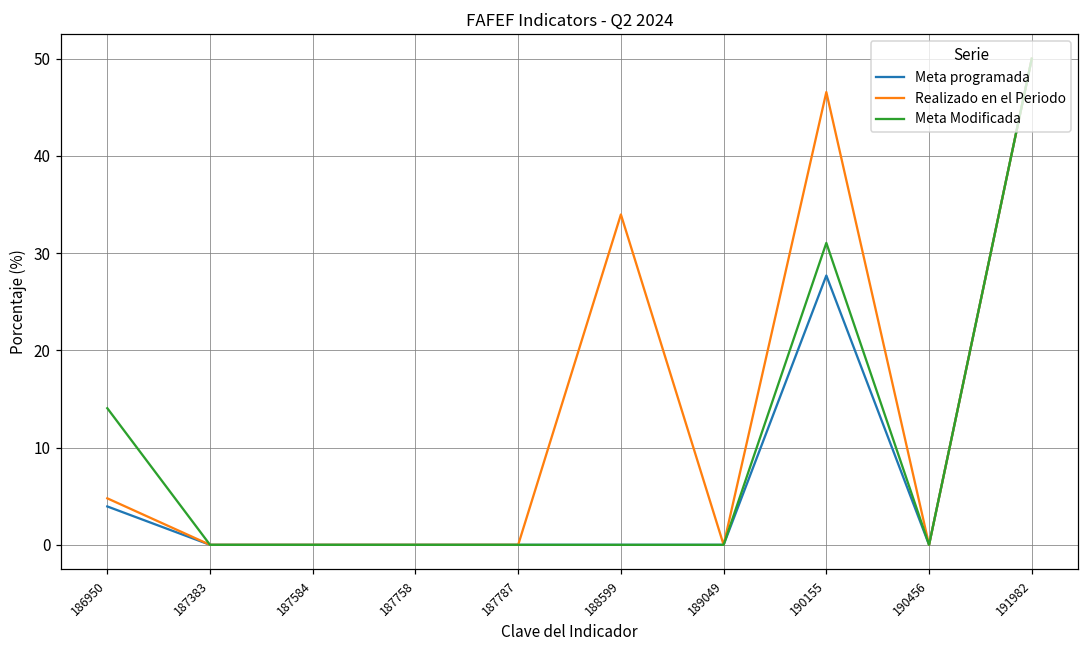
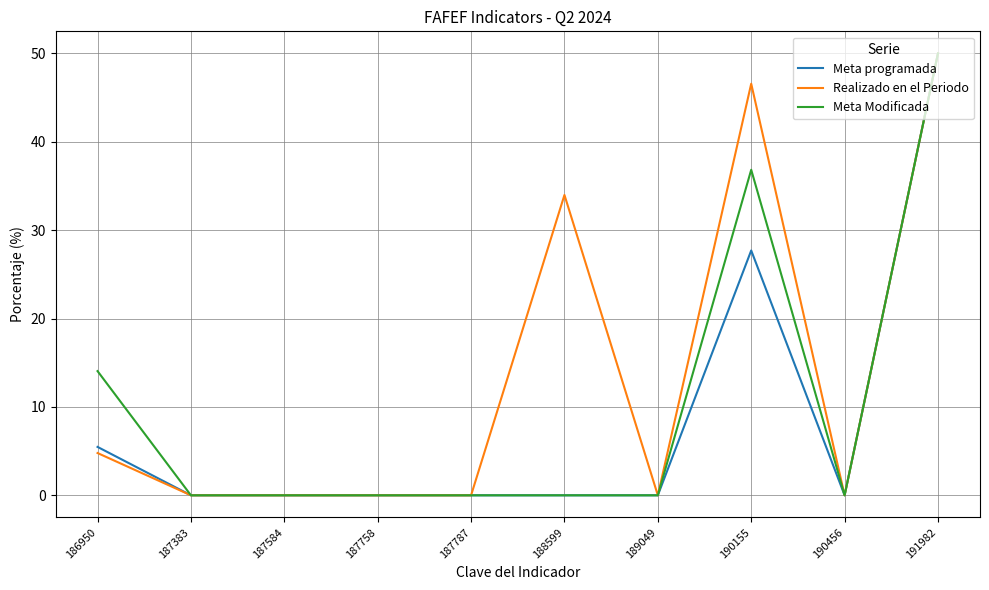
  {
    "Meta programada": {
-     "186950": 4,
+     "186950": 5,
      "190155": 28
    },
    "Realizado en el Periodo": {
      "186950": 5,
      "188599": 34,
      "190155": 47
    },
    "Meta Modificada": {
      "186950": 14,
-     "190155": 31
+     "190155": 37
    }
  }
